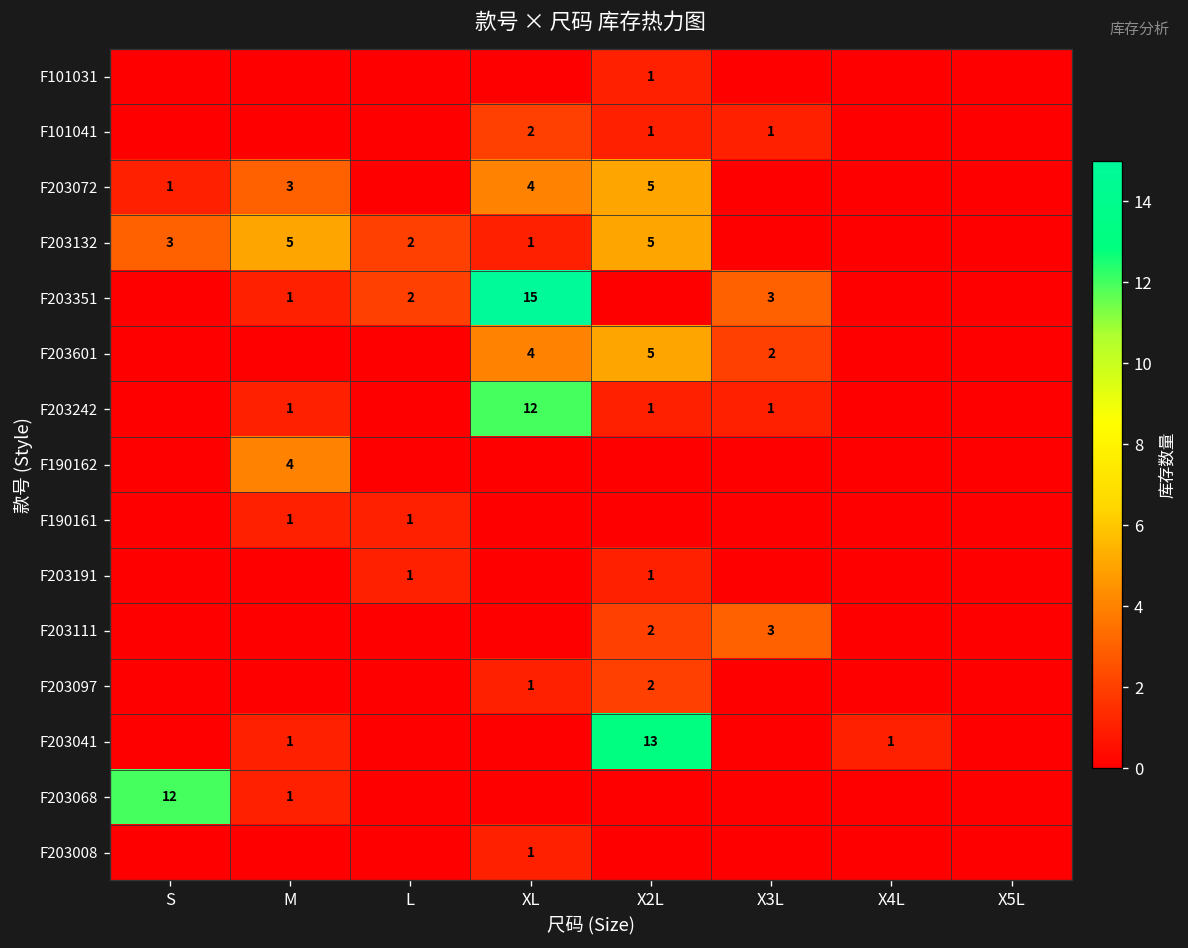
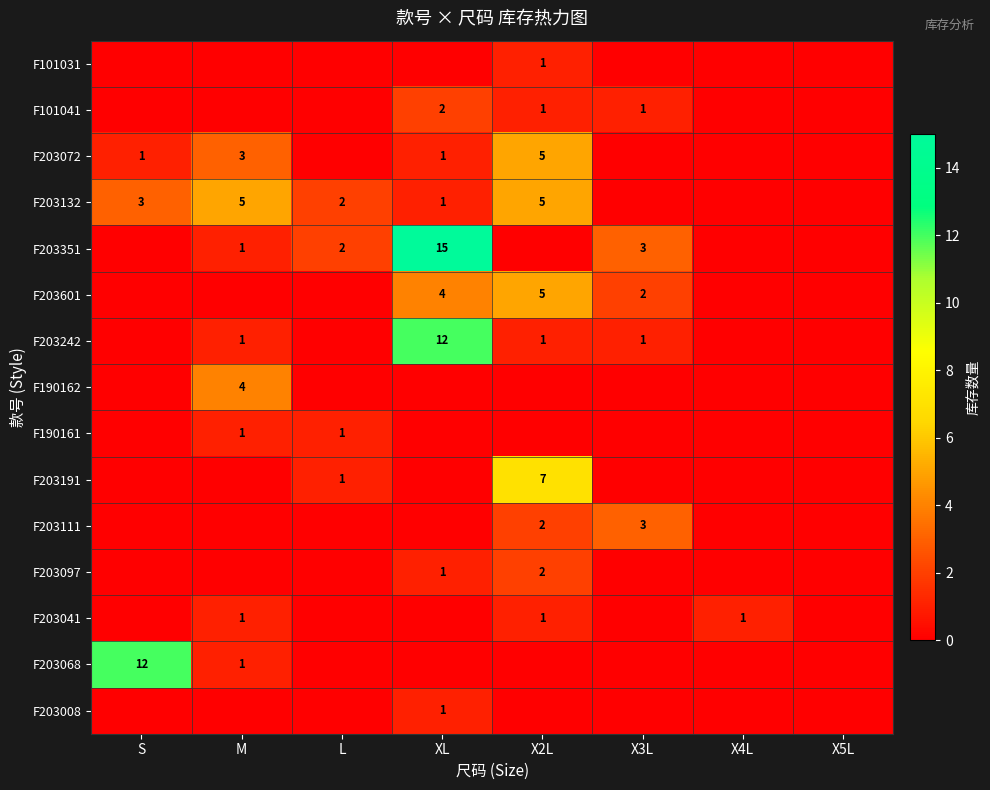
  {
    "F101031": {
      "X2L": 1
    },
    "F101041": {
      "XL": 2,
      "X2L": 1,
      "X3L": 1
    },
    "F203072": {
      "S": 1,
      "M": 3,
-     "XL": 4,
+     "XL": 1,
      "X2L": 5
    },
    "F203132": {
      "S": 3,
      "M": 5,
      "L": 2,
      "XL": 1,
      "X2L": 5
    },
    "F203351": {
      "M": 1,
      "L": 2,
      "XL": 15,
      "X3L": 3
    },
    "F203601": {
      "XL": 4,
      "X2L": 5,
      "X3L": 2
    },
    "F203242": {
      "M": 1,
      "XL": 12,
      "X2L": 1,
      "X3L": 1
    },
    "F190162": {
      "M": 4
    },
    "F190161": {
      "M": 1,
      "L": 1
    },
    "F203191": {
      "L": 1,
-     "X2L": 1
+     "X2L": 7
    },
    "F203111": {
      "X2L": 2,
      "X3L": 3
    },
    "F203097": {
      "XL": 1,
      "X2L": 2
    },
    "F203041": {
      "M": 1,
-     "X2L": 13,
+     "X2L": 1,
      "X4L": 1
    },
    "F203068": {
      "S": 12,
      "M": 1
    },
    "F203008": {
      "XL": 1
    }
  }
